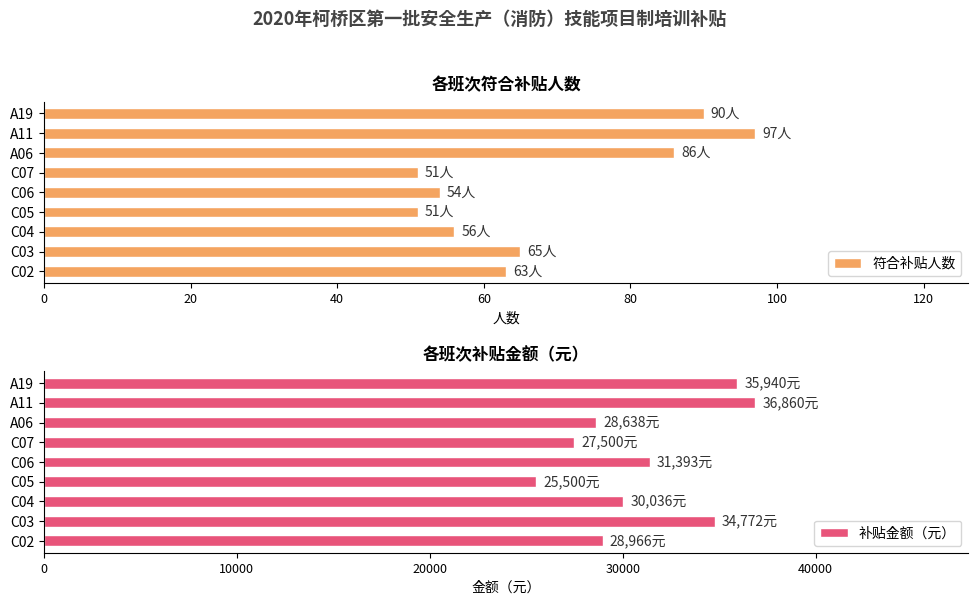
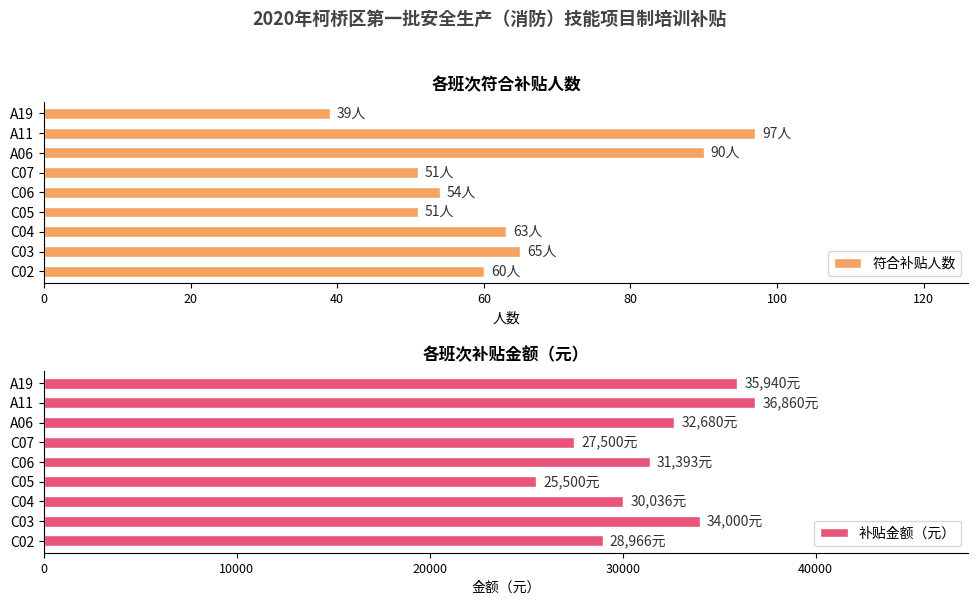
  {
    "各班次符合补贴人数": {
-     "A19": "90人",
+     "A19": "39人",
      "A11": "97人",
-     "A06": "86人",
+     "A06": "90人",
      "C07": "51人",
      "C06": "54人",
      "C05": "51人",
-     "C04": "56人",
+     "C04": "63人",
      "C03": "65人",
-     "C02": "63人"
+     "C02": "60人"
    },
    "各班次补贴金额（元）": {
      "A19": "35,940元",
      "A11": "36,860元",
-     "A06": "28,638元",
+     "A06": "32,680元",
      "C07": "27,500元",
      "C06": "31,393元",
      "C05": "25,500元",
      "C04": "30,036元",
-     "C03": "34,772元",
+     "C03": "34,000元",
      "C02": "28,966元"
    }
  }
